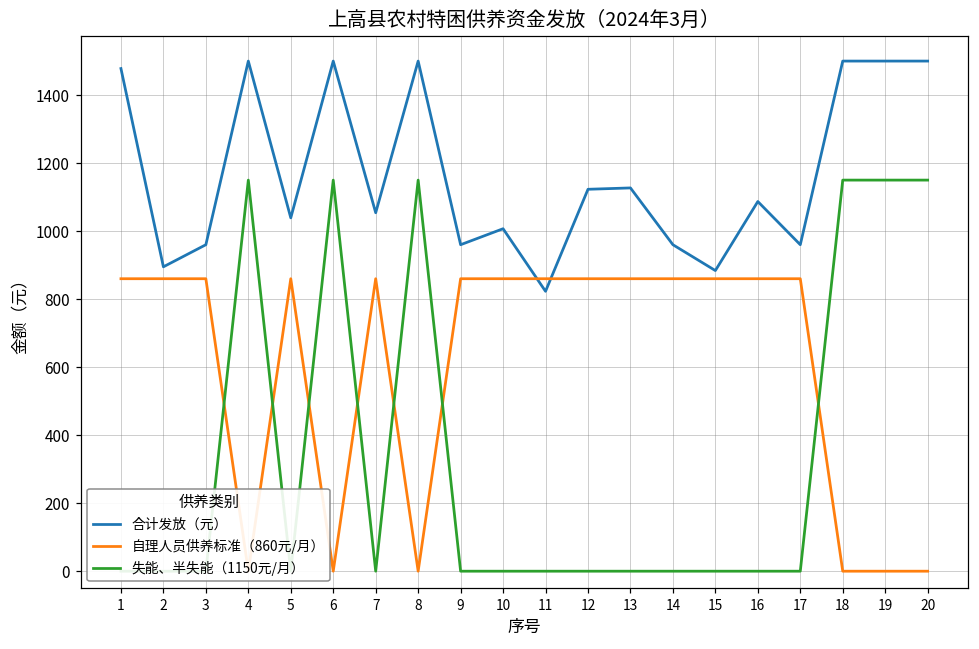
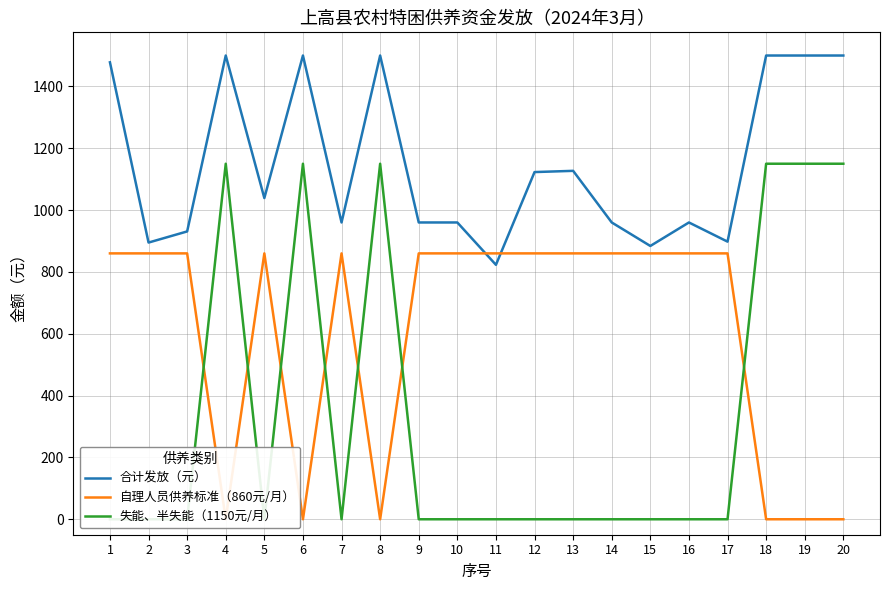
  {
    "合计发放（元）": {
      "1": 1480,
      "2": 900,
-     "3": 960,
+     "3": 930,
      "4": 1500,
      "5": 1040,
      "6": 1500,
-     "7": 1050,
+     "7": 960,
      "8": 1500,
      "9": 960,
-     "10": 1010,
+     "10": 960,
      "11": 820,
      "12": 1120,
      "13": 1130,
      "14": 960,
      "15": 880,
-     "16": 1090,
-     "17": 960,
+     "16": 960,
+     "17": 900,
      "18": 1500,
      "19": 1500,
      "20": 1500
    },
    "自理人员供养标准（860元/月）": {
      "1": 860,
      "2": 860,
      "3": 860,
      "5": 860,
      "6": 0,
      "7": 860,
      "8": 0,
      "9": 860,
      "10": 860,
      "11": 860,
      "12": 860,
      "13": 860,
      "14": 860,
      "15": 860,
      "16": 860,
      "17": 860,
      "18": 0,
      "19": 0,
      "20": 0
    },
    "失能、半失能（1150元/月）": {
      "4": 1150,
      "6": 1150,
      "7": 0,
      "8": 1150,
      "9": 0,
      "10": 0,
      "11": 0,
      "12": 0,
      "13": 0,
      "14": 0,
      "15": 0,
      "16": 0,
      "17": 0,
      "18": 1150,
      "19": 1150,
      "20": 1150
    }
  }
